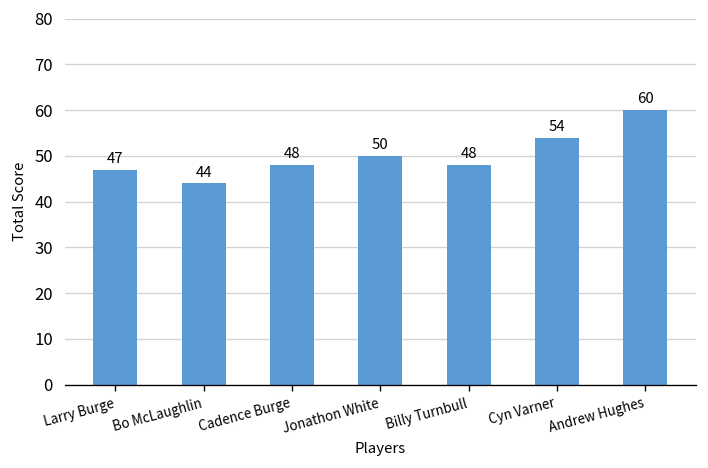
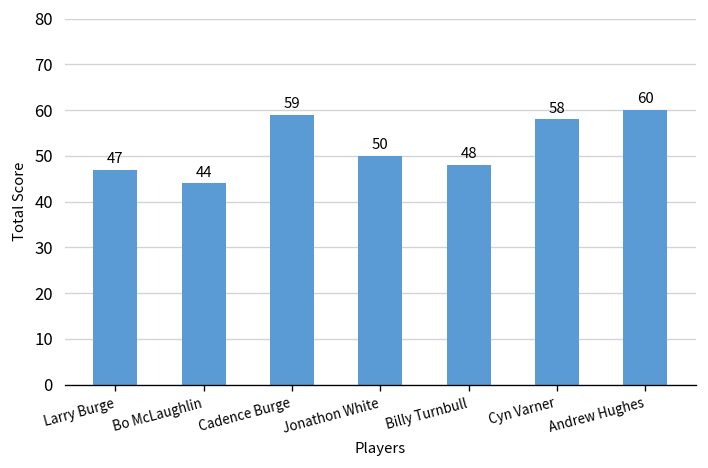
  {
    "Larry Burge": 47,
    "Bo McLaughlin": 44,
-   "Cadence Burge": 48,
+   "Cadence Burge": 59,
    "Jonathon White": 50,
    "Billy Turnbull": 48,
-   "Cyn Varner": 54,
+   "Cyn Varner": 58,
    "Andrew Hughes": 60
  }
